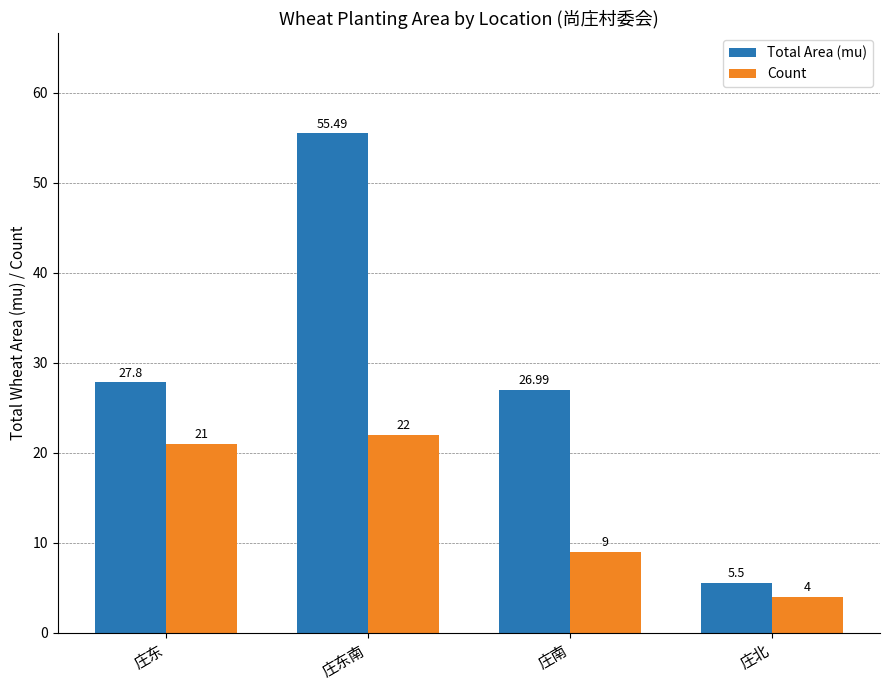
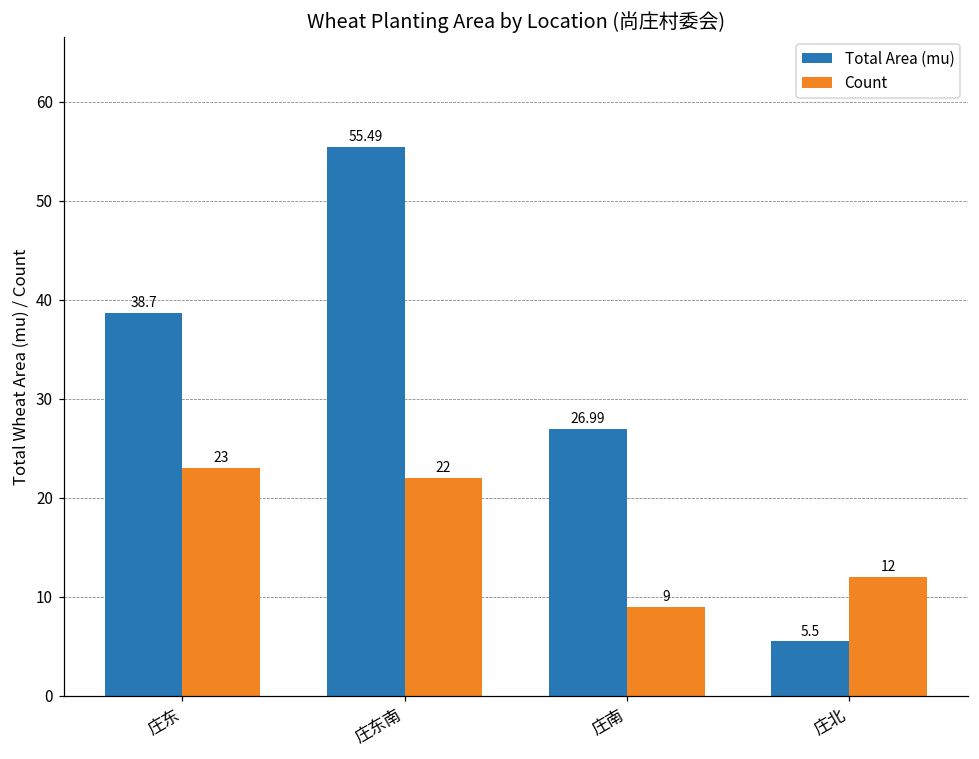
  {
    "Total Area (mu)": {
-     "庄东": 27.8,
+     "庄东": 38.7,
      "庄东南": 55.49,
      "庄南": 26.99,
      "庄北": 5.5
    },
    "Count": {
-     "庄东": 21,
+     "庄东": 23,
      "庄东南": 22,
      "庄南": 9,
-     "庄北": 4
+     "庄北": 12
    }
  }
